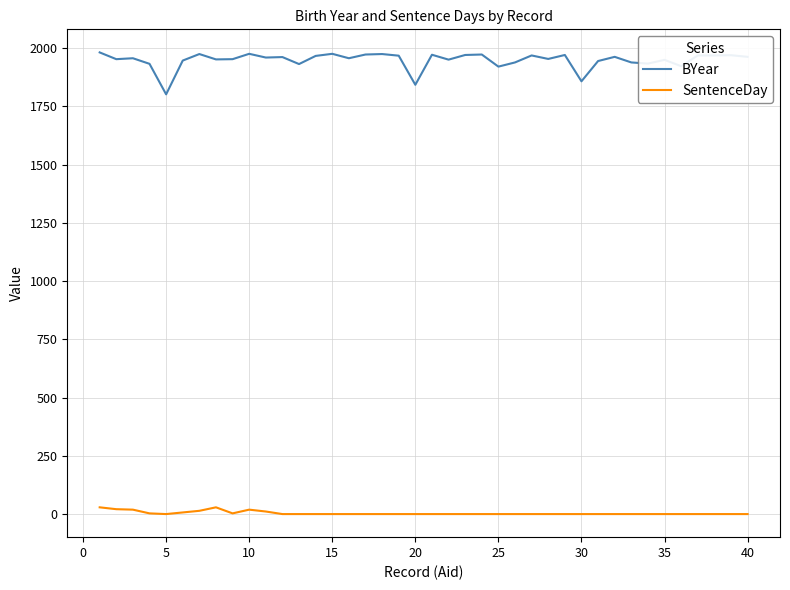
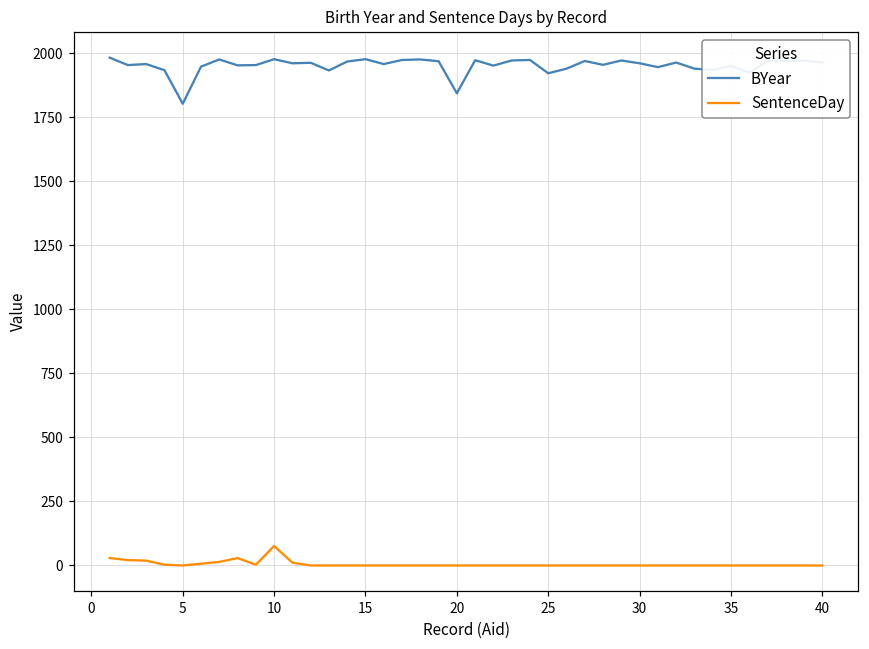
  {
    "BYear": {
      "5": 1800,
      "10": 1980,
      "15": 1980,
      "20": 1840,
      "25": 1920,
-     "30": 1860
+     "30": 1960
    },
    "SentenceDay": {
      "5": 0,
-     "10": 20,
+     "10": 80,
      "15": 0,
      "20": 0,
      "25": 0,
      "30": 0,
      "35": 0,
      "40": 0
    }
  }
